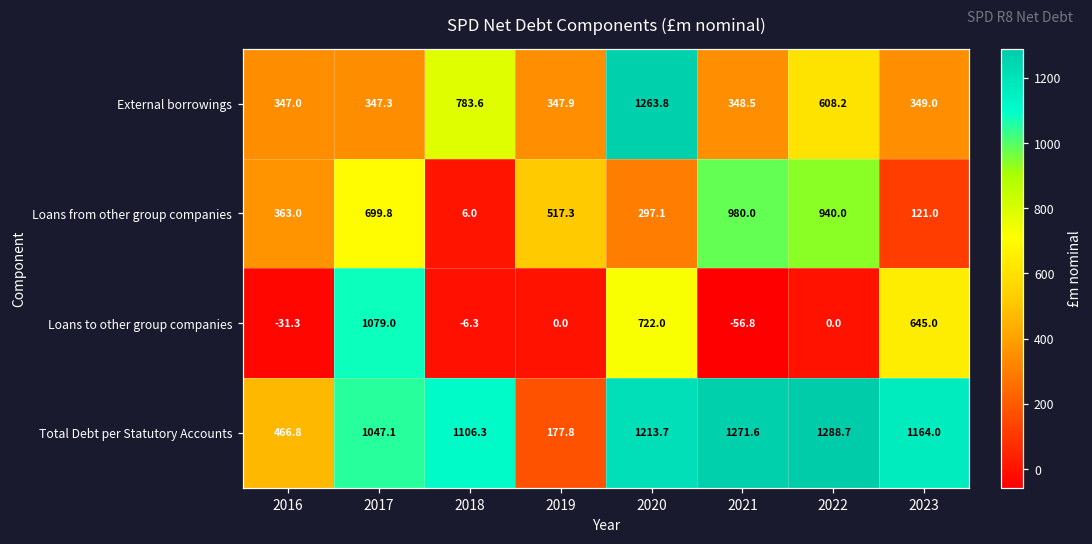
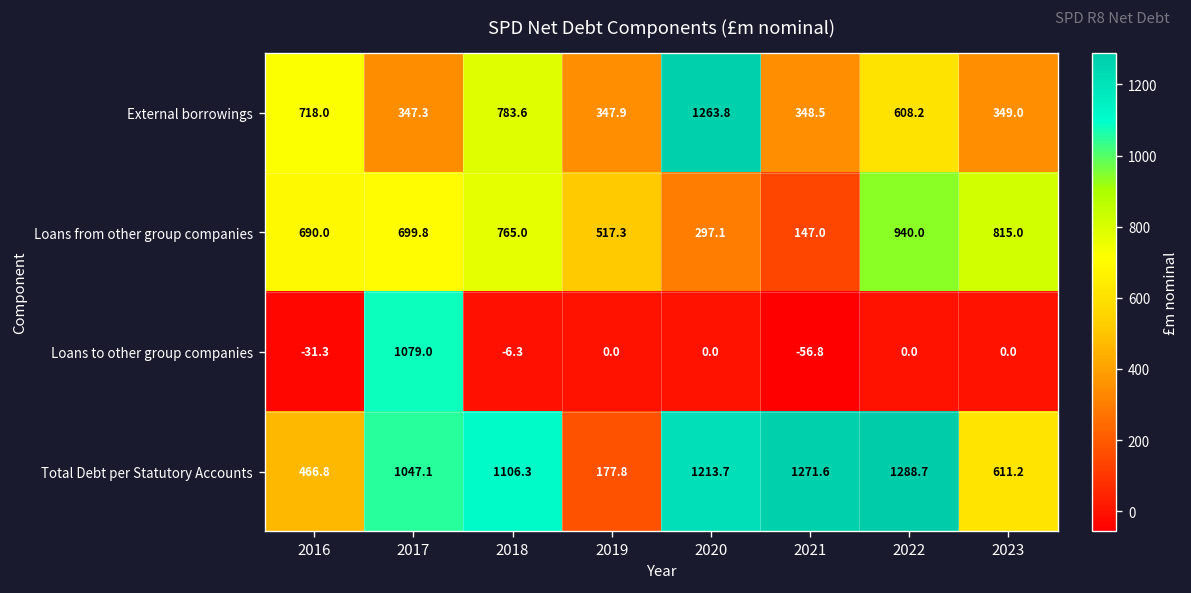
  {
    "External borrowings": {
-     "2016": 347.0,
+     "2016": 718.0,
      "2017": 347.3,
      "2018": 783.6,
      "2019": 347.9,
      "2020": 1263.8,
      "2021": 348.5,
      "2022": 608.2,
      "2023": 349.0
    },
    "Loans from other group companies": {
-     "2016": 363.0,
+     "2016": 690.0,
      "2017": 699.8,
-     "2018": 6.0,
+     "2018": 765.0,
      "2019": 517.3,
      "2020": 297.1,
-     "2021": 980.0,
+     "2021": 147.0,
      "2022": 940.0,
-     "2023": 121.0
+     "2023": 815.0
    },
    "Loans to other group companies": {
      "2016": -31.3,
      "2017": 1079.0,
      "2018": -6.3,
      "2019": 0.0,
-     "2020": 722.0,
+     "2020": 0.0,
      "2021": -56.8,
      "2022": 0.0,
-     "2023": 645.0
+     "2023": 0.0
    },
    "Total Debt per Statutory Accounts": {
      "2016": 466.8,
      "2017": 1047.1,
      "2018": 1106.3,
      "2019": 177.8,
      "2020": 1213.7,
      "2021": 1271.6,
      "2022": 1288.7,
-     "2023": 1164.0
+     "2023": 611.2
    }
  }
